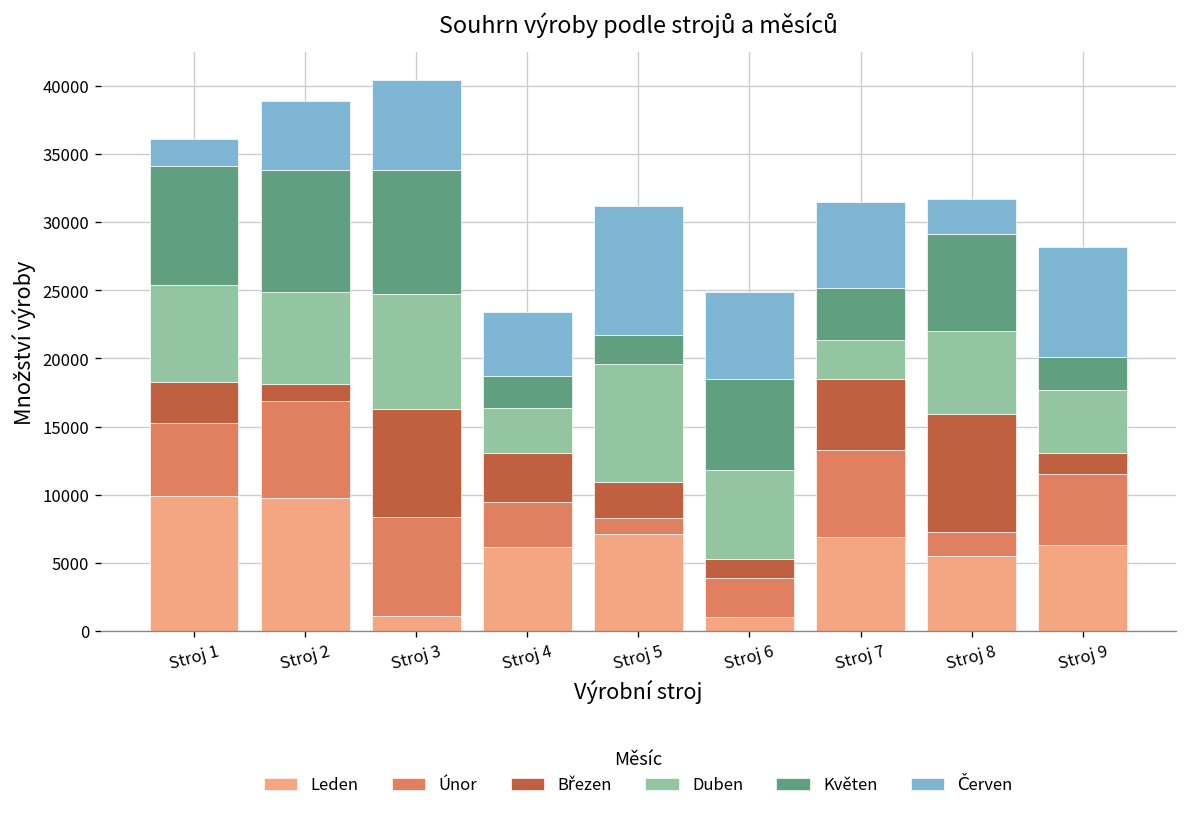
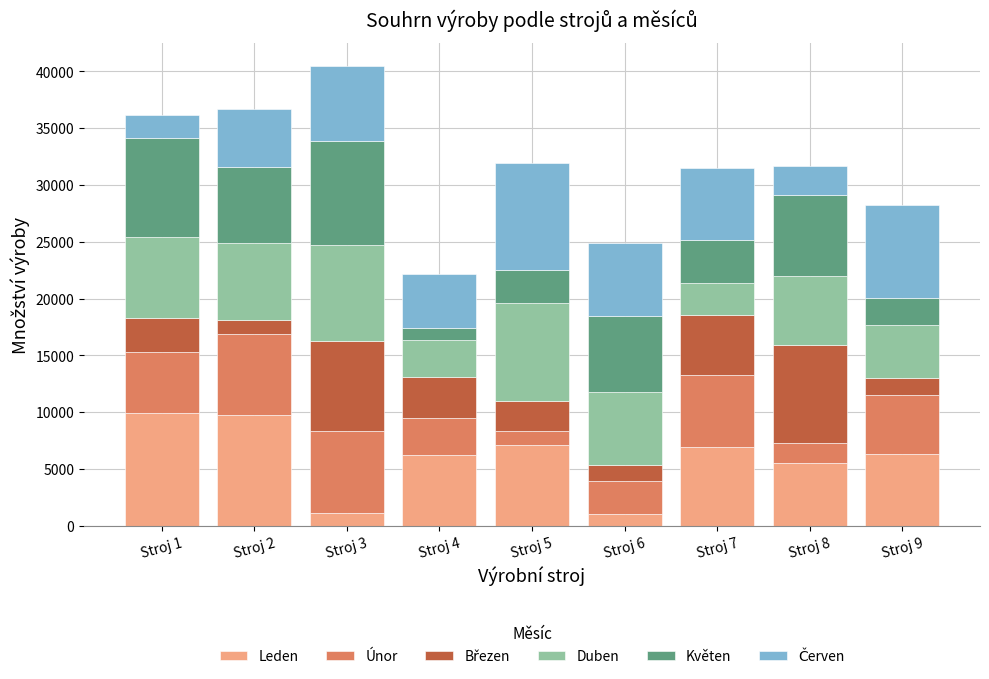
  {
    "Květen": {
      "Stroj 1": 8700,
-     "Stroj 2": 9000,
+     "Stroj 2": 6700,
      "Stroj 3": 9100,
-     "Stroj 4": 2300,
-     "Stroj 5": 2100,
+     "Stroj 4": 1000,
+     "Stroj 5": 2900,
      "Stroj 6": 6700,
      "Stroj 7": 3800,
      "Stroj 8": 7100,
      "Stroj 9": 2400
    }
  }
